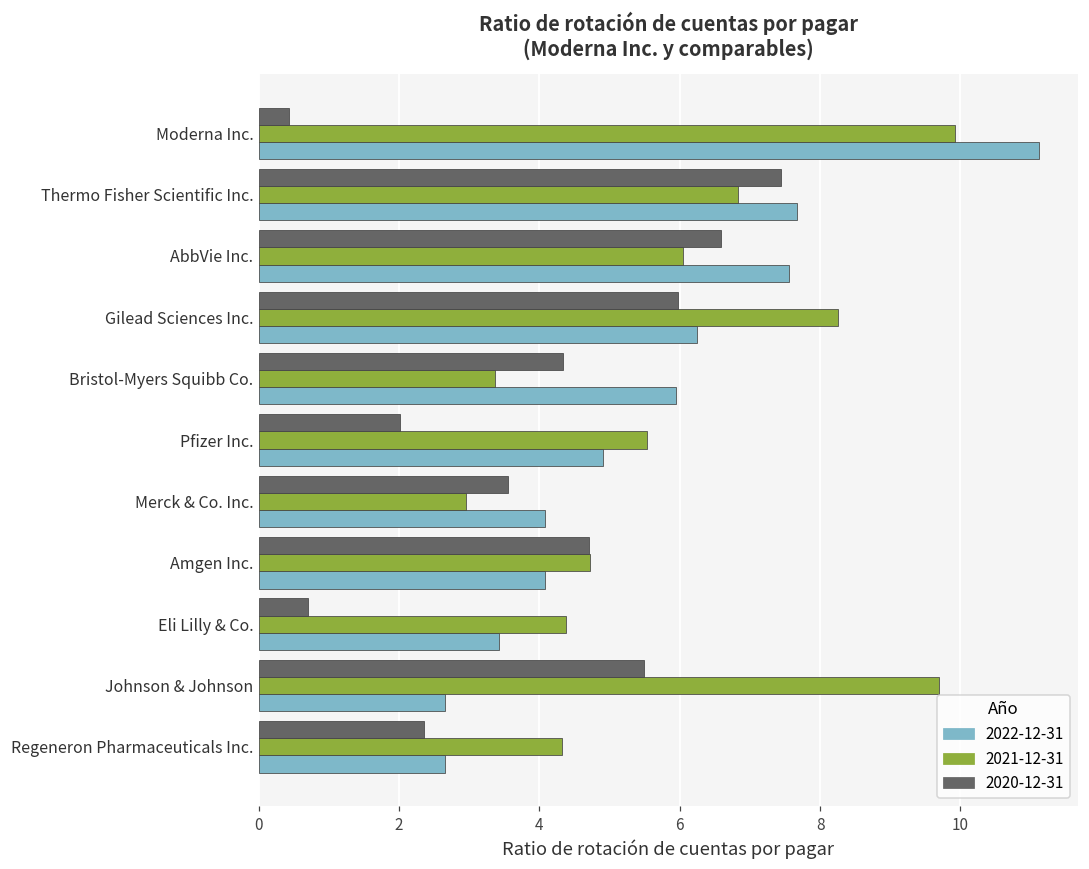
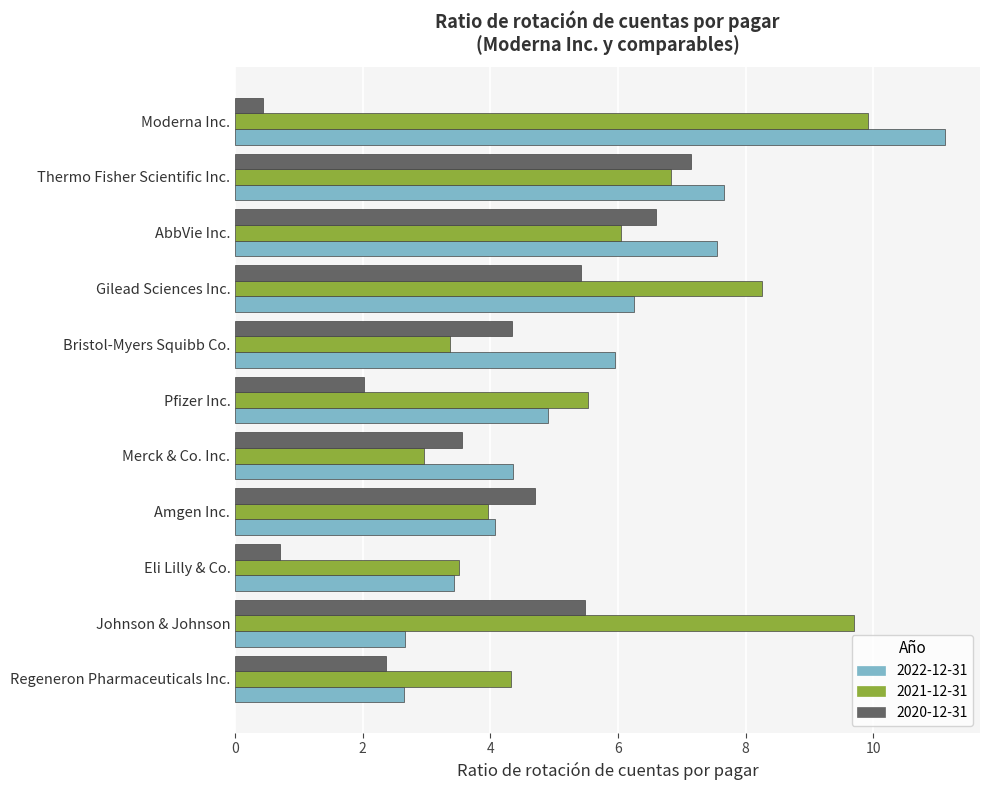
  {
    "2022-12-31": {
      "Moderna Inc.": 11.1,
      "Thermo Fisher Scientific Inc.": 7.7,
      "AbbVie Inc.": 7.6,
      "Gilead Sciences Inc.": 6.3,
      "Bristol-Myers Squibb Co.": 6.0,
      "Pfizer Inc.": 4.9,
-     "Merck & Co. Inc.": 4.1,
+     "Merck & Co. Inc.": 4.4,
      "Amgen Inc.": 4.1,
      "Eli Lilly & Co.": 3.4,
      "Johnson & Johnson": 2.7,
      "Regeneron Pharmaceuticals Inc.": 2.7
    },
    "2021-12-31": {
      "Moderna Inc.": 9.9,
      "Thermo Fisher Scientific Inc.": 6.8,
      "AbbVie Inc.": 6.1,
      "Gilead Sciences Inc.": 8.3,
      "Bristol-Myers Squibb Co.": 3.4,
      "Pfizer Inc.": 5.5,
      "Merck & Co. Inc.": 3.0,
-     "Amgen Inc.": 4.7,
-     "Eli Lilly & Co.": 4.4,
+     "Amgen Inc.": 4.0,
+     "Eli Lilly & Co.": 3.5,
      "Johnson & Johnson": 9.7,
      "Regeneron Pharmaceuticals Inc.": 4.3
    },
    "2020-12-31": {
      "Moderna Inc.": 0.4,
-     "Thermo Fisher Scientific Inc.": 7.5,
+     "Thermo Fisher Scientific Inc.": 7.1,
      "AbbVie Inc.": 6.6,
-     "Gilead Sciences Inc.": 6.0,
+     "Gilead Sciences Inc.": 5.4,
      "Bristol-Myers Squibb Co.": 4.3,
      "Pfizer Inc.": 2.0,
      "Merck & Co. Inc.": 3.6,
      "Amgen Inc.": 4.7,
      "Eli Lilly & Co.": 0.7,
      "Johnson & Johnson": 5.5,
      "Regeneron Pharmaceuticals Inc.": 2.4
    }
  }
